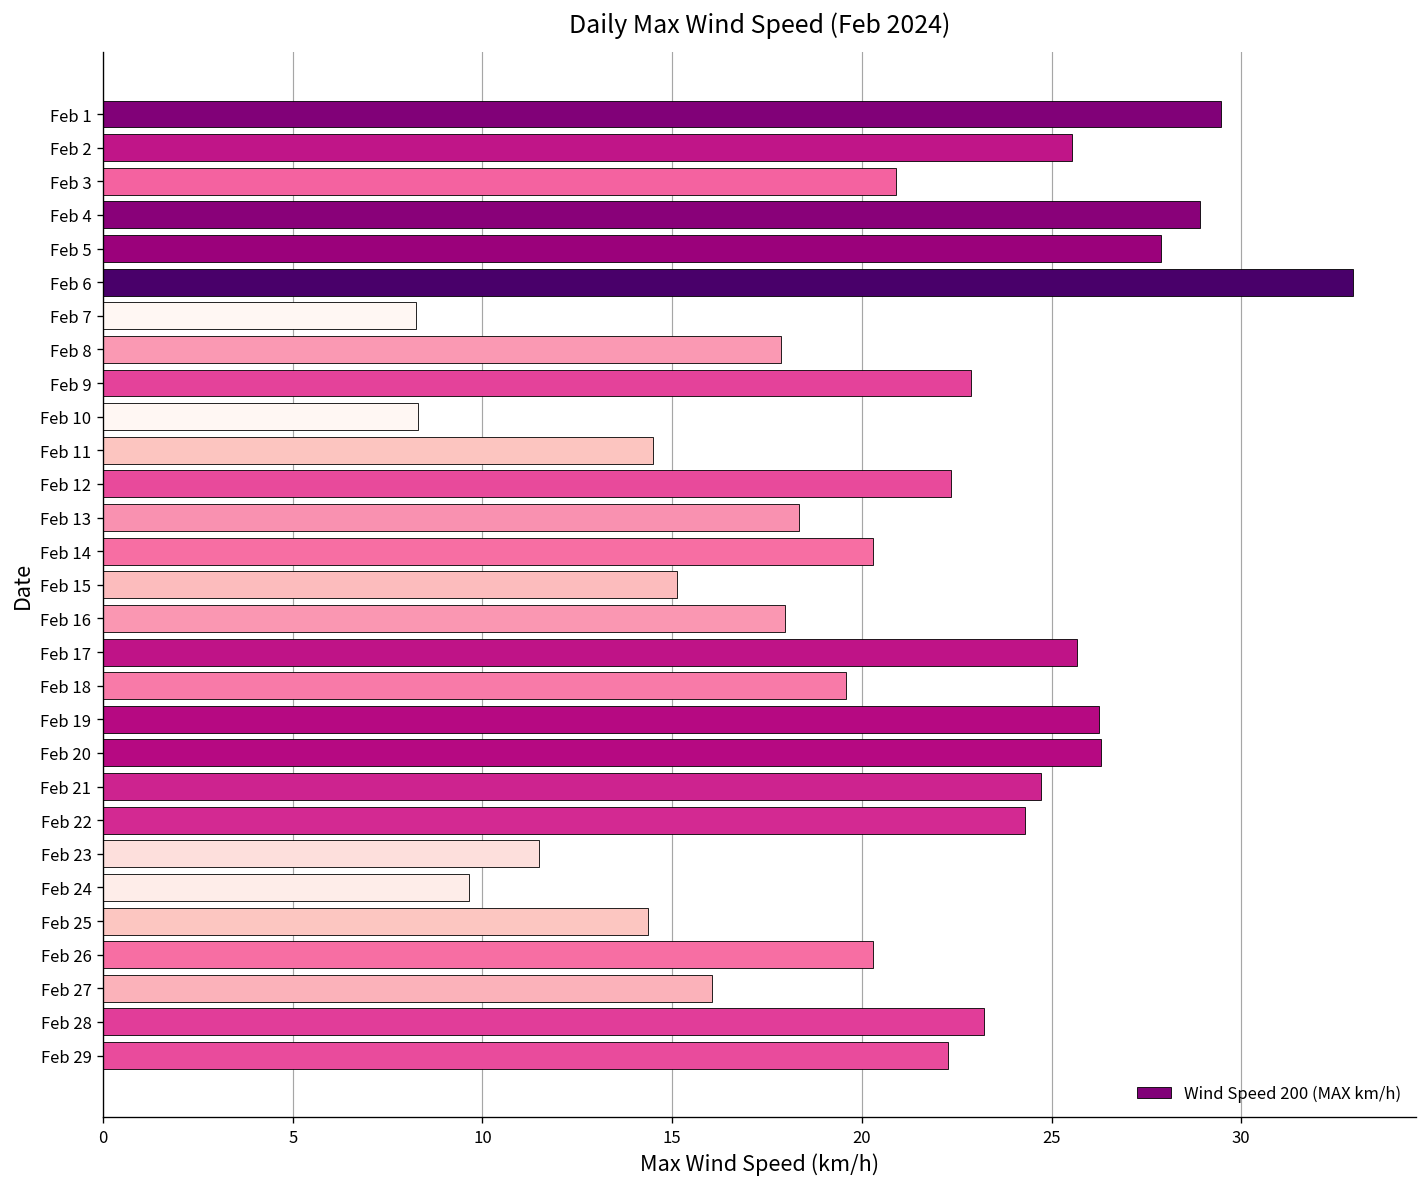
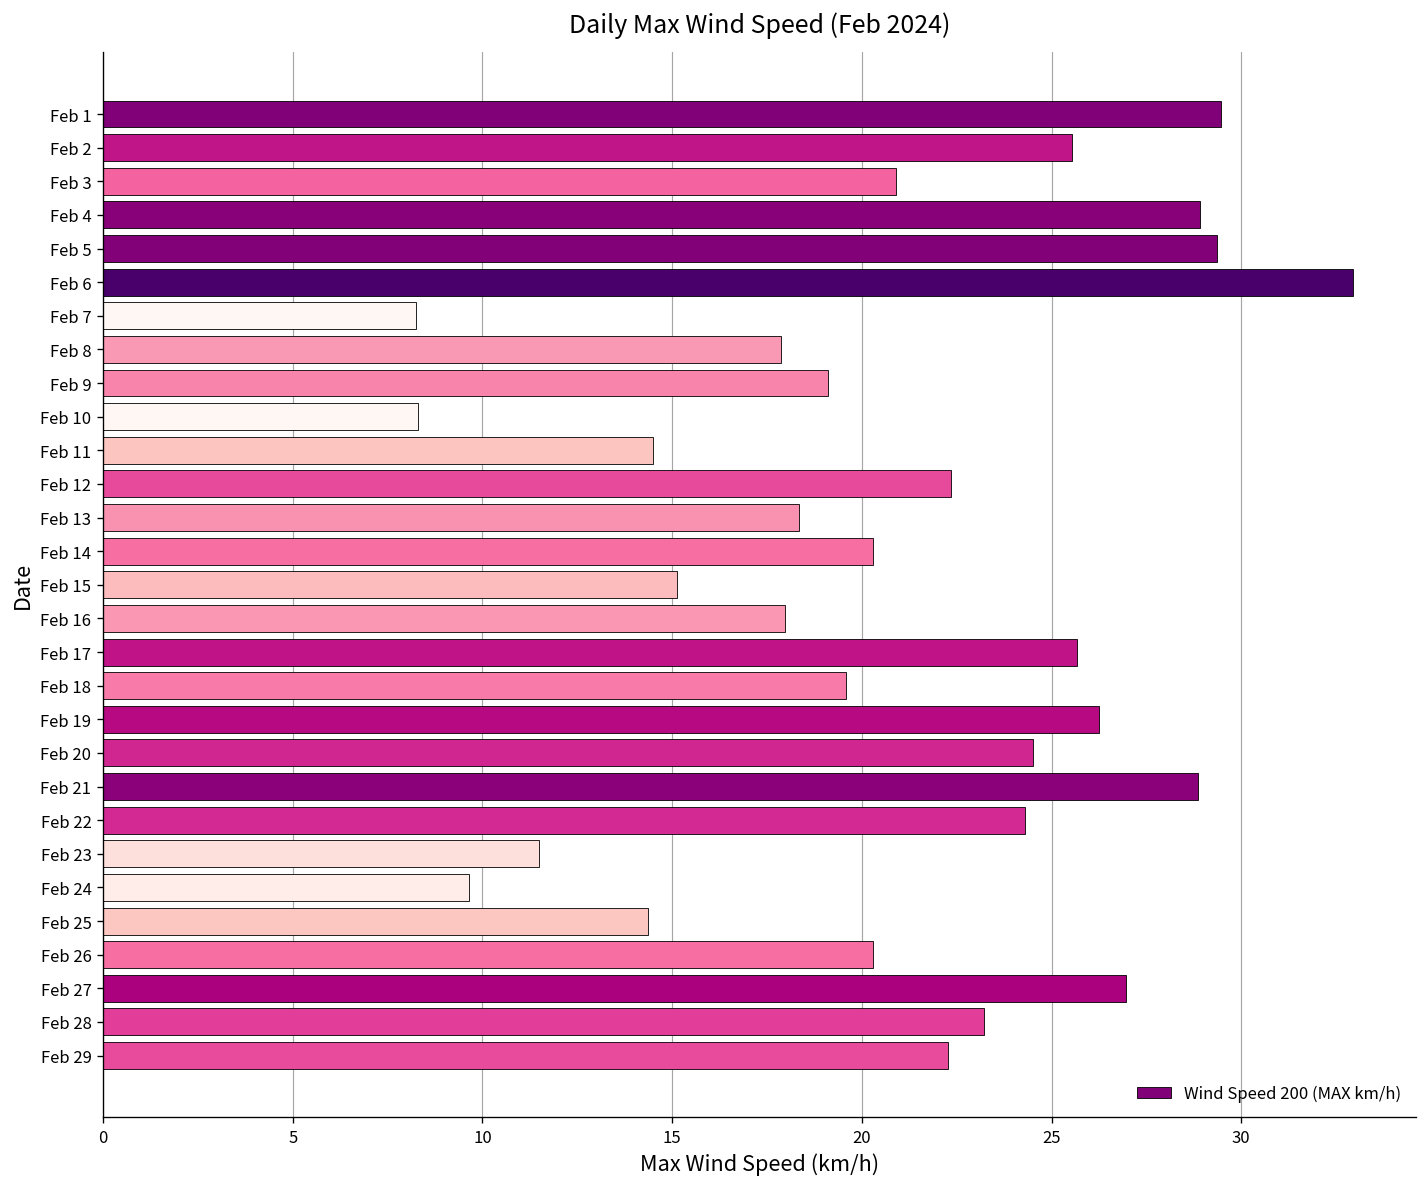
  {
    "Feb 1": 29.5,
    "Feb 2": 25.5,
    "Feb 3": 20.9,
    "Feb 4": 28.9,
-   "Feb 5": 27.9,
+   "Feb 5": 29.4,
    "Feb 6": 33.0,
    "Feb 7": 8.3,
    "Feb 8": 17.9,
-   "Feb 9": 22.9,
+   "Feb 9": 19.1,
    "Feb 10": 8.3,
    "Feb 11": 14.5,
    "Feb 12": 22.4,
    "Feb 13": 18.3,
    "Feb 14": 20.3,
    "Feb 15": 15.1,
    "Feb 16": 18.0,
    "Feb 17": 25.7,
    "Feb 18": 19.6,
    "Feb 19": 26.3,
-   "Feb 20": 26.3,
-   "Feb 21": 24.7,
+   "Feb 20": 24.5,
+   "Feb 21": 28.9,
    "Feb 22": 24.3,
    "Feb 23": 11.5,
    "Feb 24": 9.7,
    "Feb 25": 14.4,
    "Feb 26": 20.3,
-   "Feb 27": 16.1,
+   "Feb 27": 27.0,
    "Feb 28": 23.2,
    "Feb 29": 22.3
  }
